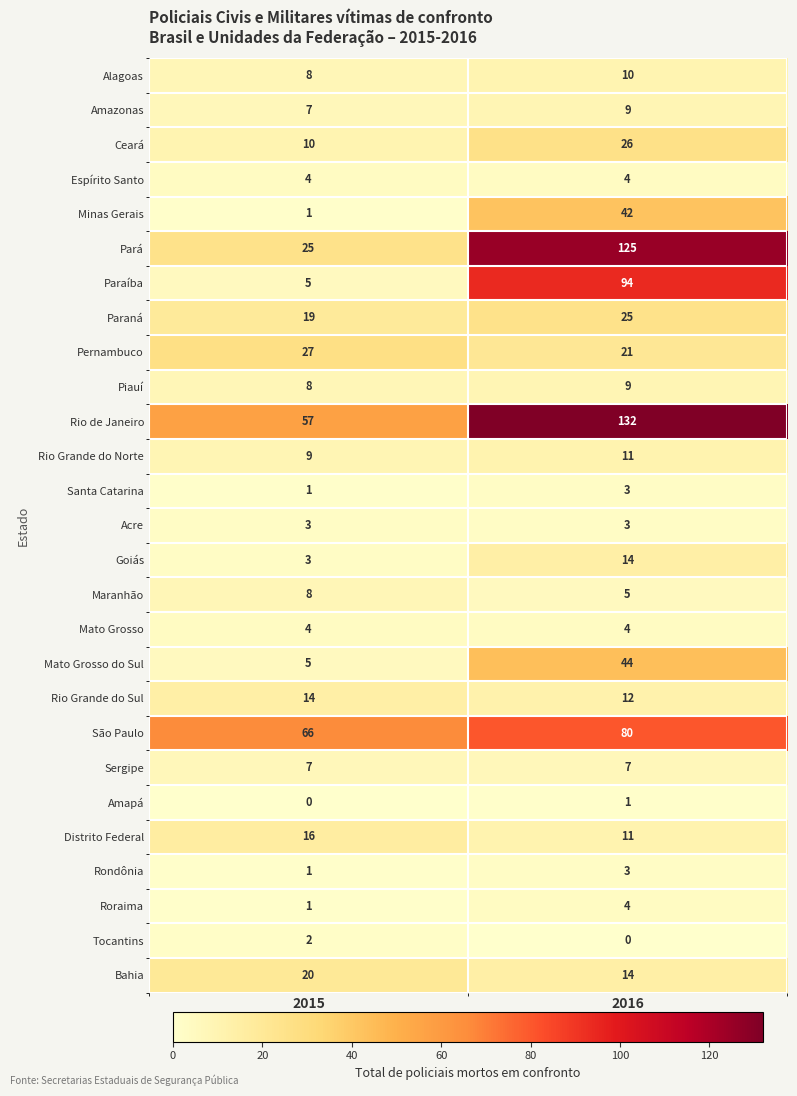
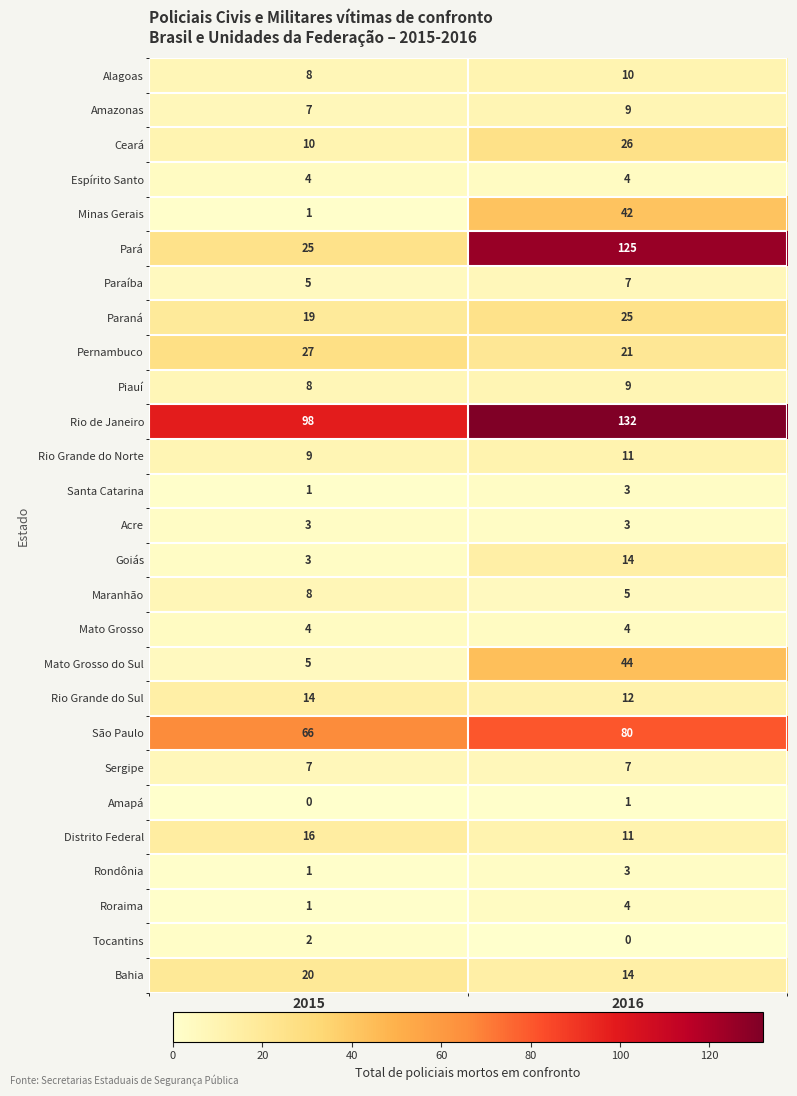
  {
    "Alagoas": {
      "2015": 8,
      "2016": 10
    },
    "Amazonas": {
      "2015": 7,
      "2016": 9
    },
    "Ceará": {
      "2015": 10,
      "2016": 26
    },
    "Espírito Santo": {
      "2015": 4,
      "2016": 4
    },
    "Minas Gerais": {
      "2015": 1,
      "2016": 42
    },
    "Pará": {
      "2015": 25,
      "2016": 125
    },
    "Paraíba": {
      "2015": 5,
-     "2016": 94
+     "2016": 7
    },
    "Paraná": {
      "2015": 19,
      "2016": 25
    },
    "Pernambuco": {
      "2015": 27,
      "2016": 21
    },
    "Piauí": {
      "2015": 8,
      "2016": 9
    },
    "Rio de Janeiro": {
-     "2015": 57,
+     "2015": 98,
      "2016": 132
    },
    "Rio Grande do Norte": {
      "2015": 9,
      "2016": 11
    },
    "Santa Catarina": {
      "2015": 1,
      "2016": 3
    },
    "Acre": {
      "2015": 3,
      "2016": 3
    },
    "Goiás": {
      "2015": 3,
      "2016": 14
    },
    "Maranhão": {
      "2015": 8,
      "2016": 5
    },
    "Mato Grosso": {
      "2015": 4,
      "2016": 4
    },
    "Mato Grosso do Sul": {
      "2015": 5,
      "2016": 44
    },
    "Rio Grande do Sul": {
      "2015": 14,
      "2016": 12
    },
    "São Paulo": {
      "2015": 66,
      "2016": 80
    },
    "Sergipe": {
      "2015": 7,
      "2016": 7
    },
    "Amapá": {
      "2015": 0,
      "2016": 1
    },
    "Distrito Federal": {
      "2015": 16,
      "2016": 11
    },
    "Rondônia": {
      "2015": 1,
      "2016": 3
    },
    "Roraima": {
      "2015": 1,
      "2016": 4
    },
    "Tocantins": {
      "2015": 2,
      "2016": 0
    },
    "Bahia": {
      "2015": 20,
      "2016": 14
    }
  }
